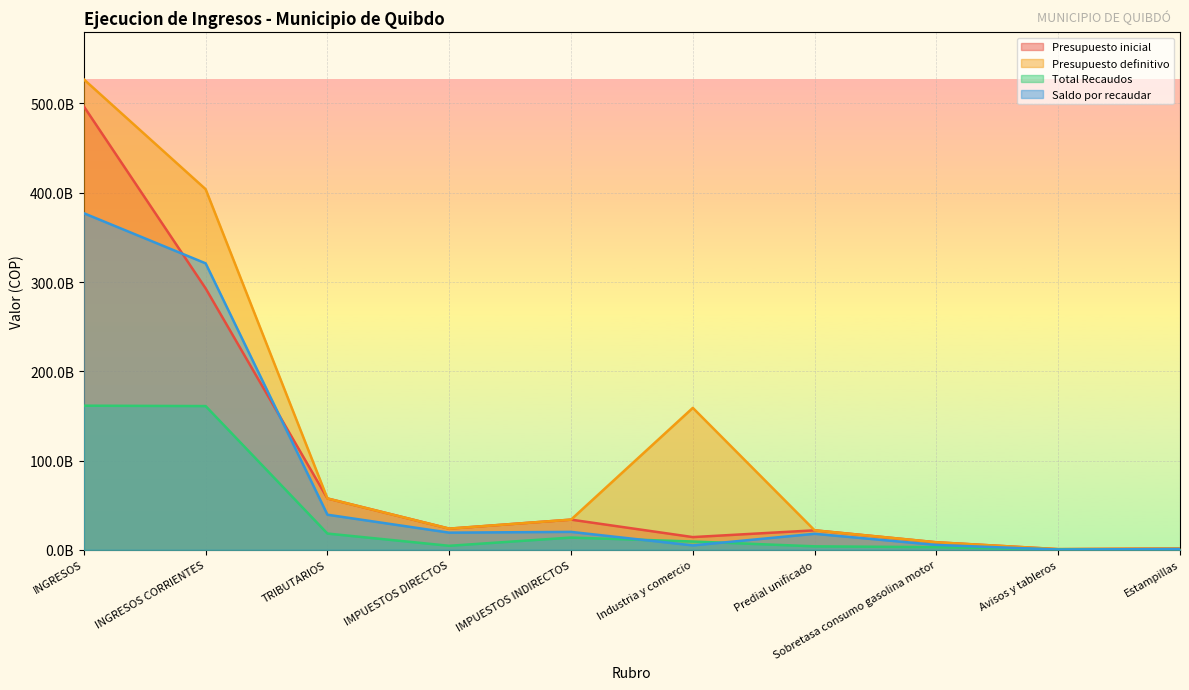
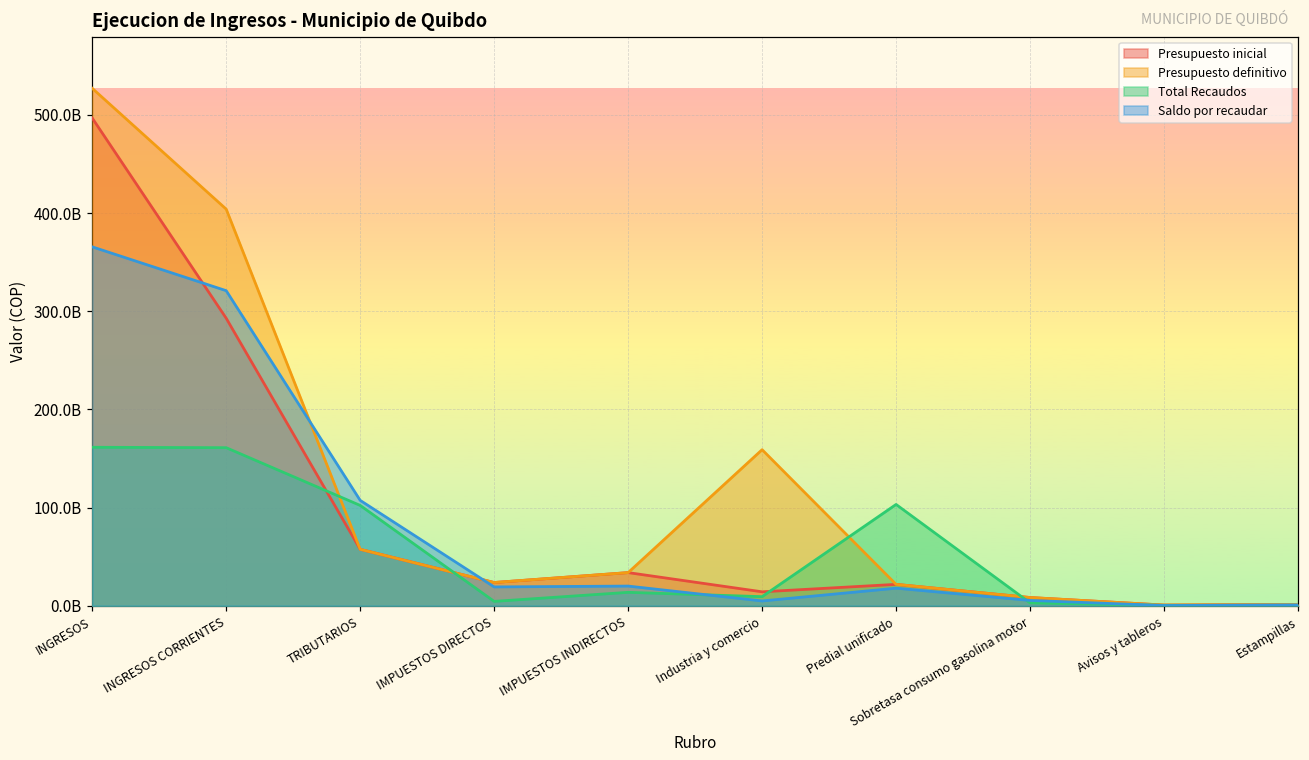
  {
    "Presupuesto inicial": {
      "INGRESOS": 500000000000,
      "INGRESOS CORRIENTES": 290000000000,
      "Industria y comercio": 10000000000
    },
    "Presupuesto definitivo": {
      "INGRESOS": 530000000000,
      "INGRESOS CORRIENTES": 400000000000,
      "Industria y comercio": 160000000000
    },
    "Total Recaudos": {
      "INGRESOS": 160000000000,
      "INGRESOS CORRIENTES": 160000000000,
-     "TRIBUTARIOS": 20000000000,
+     "TRIBUTARIOS": 100000000000,
      "IMPUESTOS DIRECTOS": 0,
      "IMPUESTOS INDIRECTOS": 10000000000,
      "Industria y comercio": 10000000000,
-     "Predial unificado": 0
+     "Predial unificado": 100000000000
    },
    "Saldo por recaudar": {
-     "INGRESOS": 380000000000,
+     "INGRESOS": 370000000000,
      "INGRESOS CORRIENTES": 320000000000,
-     "TRIBUTARIOS": 40000000000,
+     "TRIBUTARIOS": 110000000000,
      "IMPUESTOS DIRECTOS": 20000000000,
      "IMPUESTOS INDIRECTOS": 20000000000,
      "Industria y comercio": 0,
      "Predial unificado": 20000000000
    }
  }
